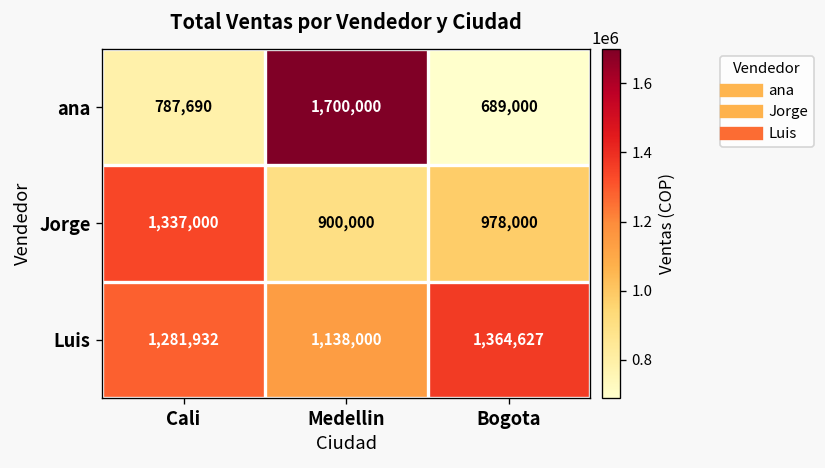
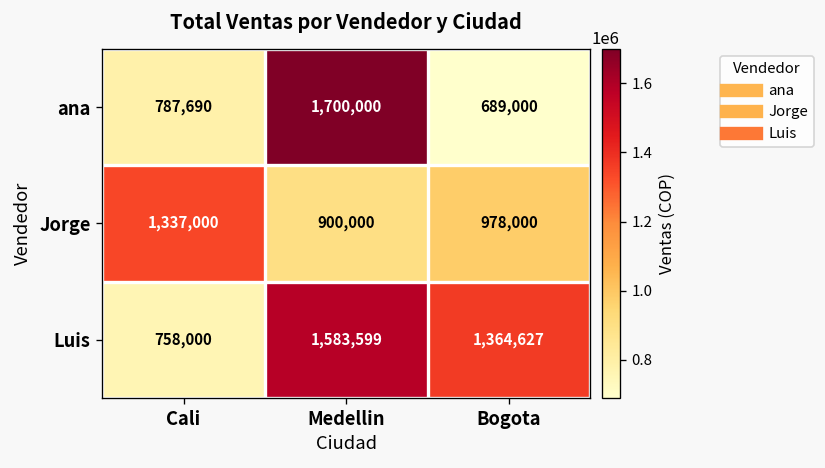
  {
    "ana": {
      "Cali": "787,690",
      "Medellin": "1,700,000",
      "Bogota": "689,000"
    },
    "Jorge": {
      "Cali": "1,337,000",
      "Medellin": "900,000",
      "Bogota": "978,000"
    },
    "Luis": {
-     "Cali": "1,281,932",
-     "Medellin": "1,138,000",
+     "Cali": "758,000",
+     "Medellin": "1,583,599",
      "Bogota": "1,364,627"
    }
  }
